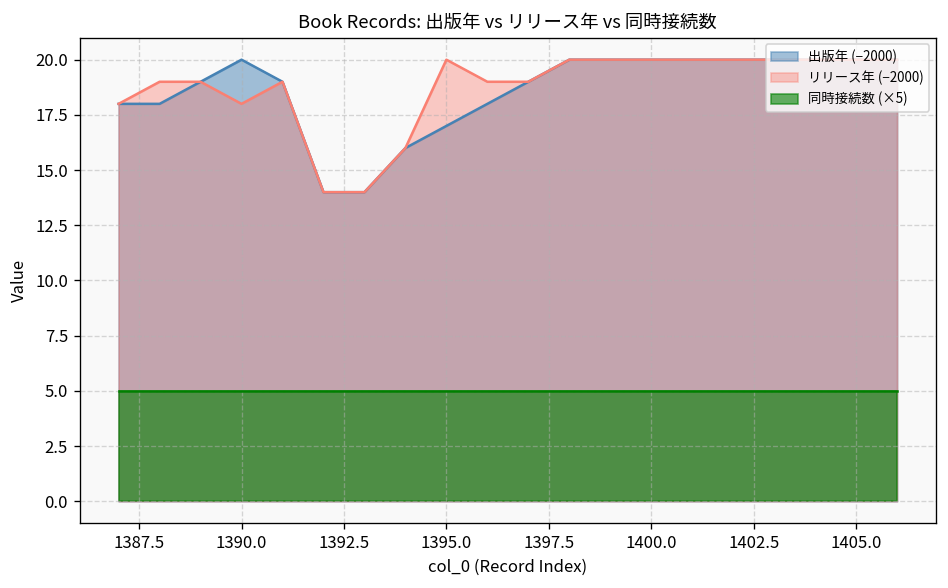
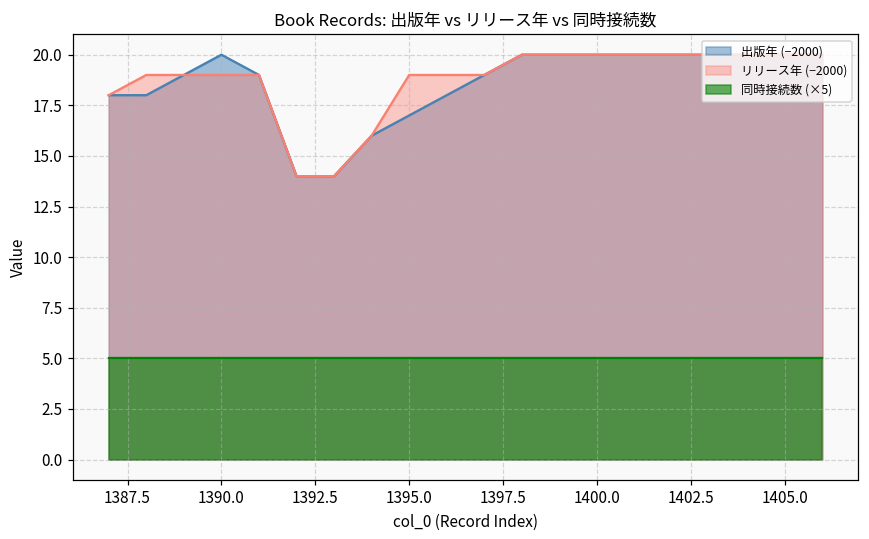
  {
    "出版年 (−2000)": {
      "1390.0": 20.0,
      "1395.0": 17.0
    },
    "リリース年 (−2000)": {
-     "1390.0": 18.0,
-     "1395.0": 20.0
+     "1390.0": 19.0,
+     "1395.0": 19.0
    },
    "同時接続数 (×5)": {
      "1390.0": 5.0,
      "1395.0": 5.0,
      "1400.0": 5.0,
      "1405.0": 5.0
    }
  }
